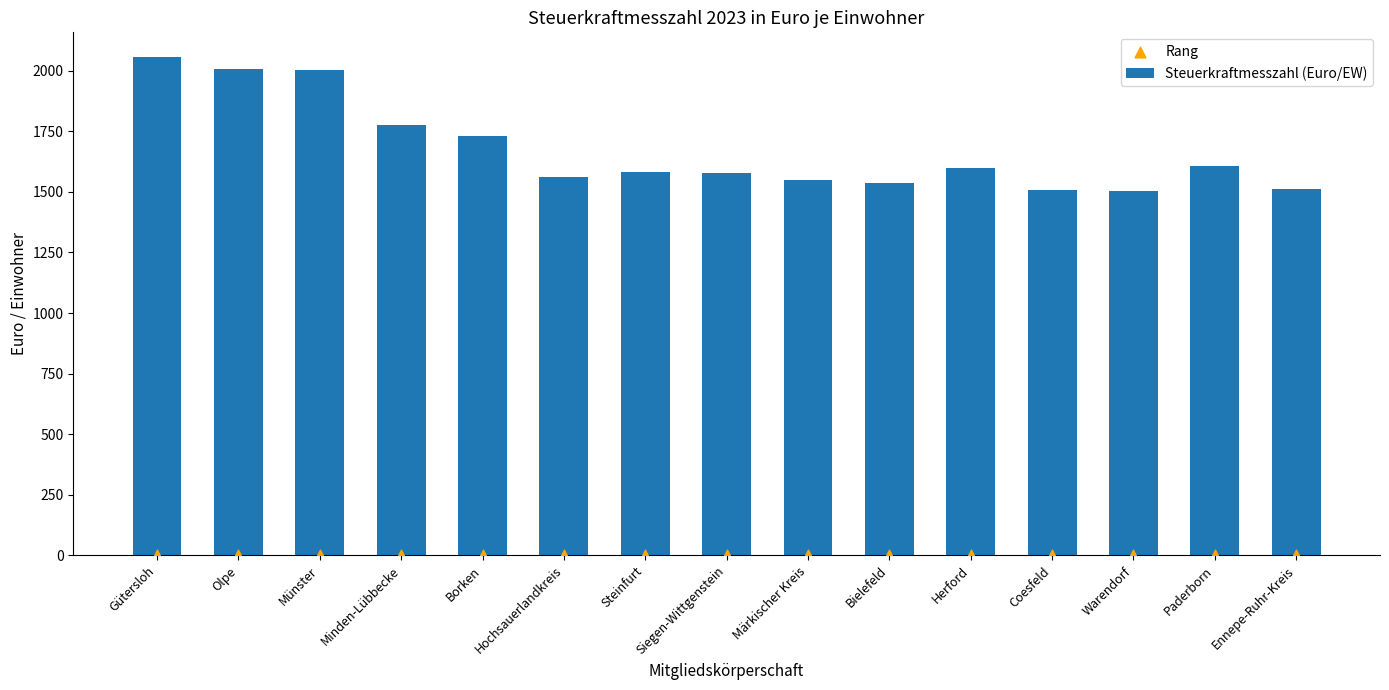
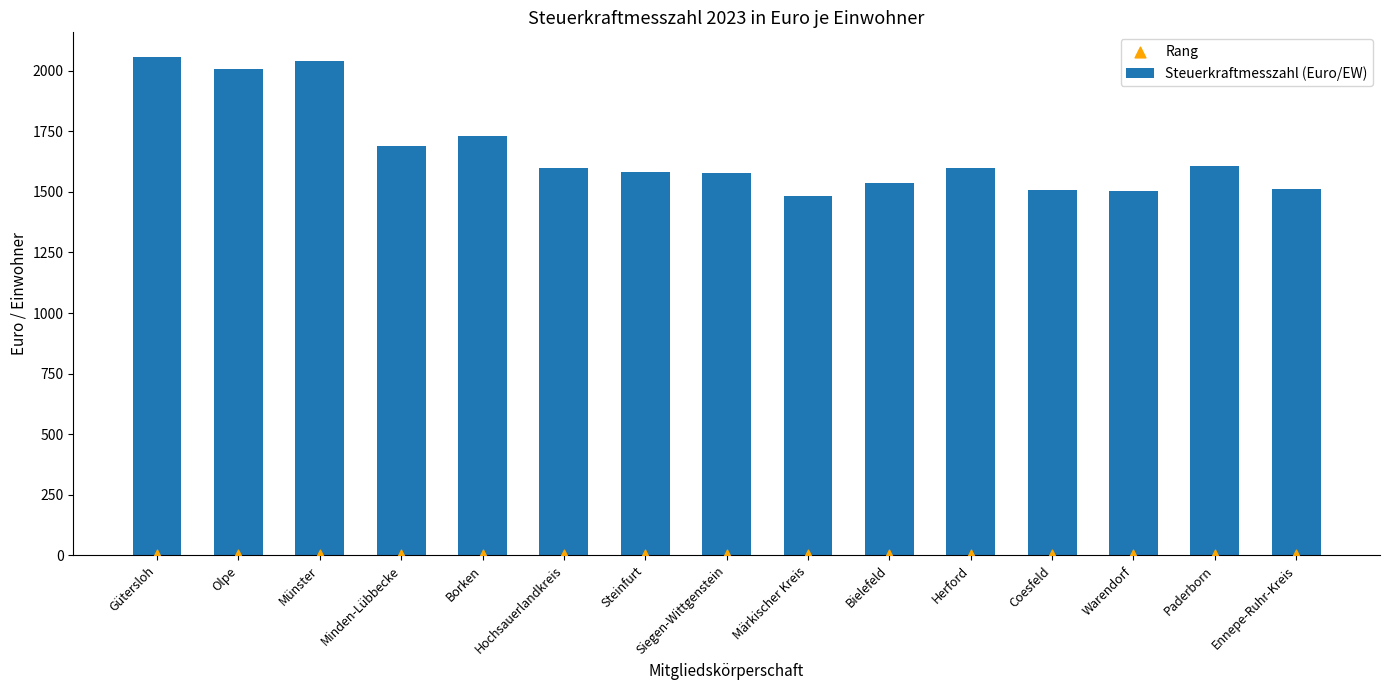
  {
    "Steuerkraftmesszahl (Euro/EW)": {
      "Gütersloh": 2060,
      "Olpe": 2010,
-     "Münster": 2000,
-     "Minden-Lübbecke": 1770,
+     "Münster": 2040,
+     "Minden-Lübbecke": 1690,
      "Borken": 1730,
-     "Hochsauerlandkreis": 1560,
+     "Hochsauerlandkreis": 1600,
      "Steinfurt": 1580,
      "Siegen-Wittgenstein": 1580,
-     "Märkischer Kreis": 1550,
+     "Märkischer Kreis": 1480,
      "Bielefeld": 1540,
      "Herford": 1600,
      "Coesfeld": 1510,
      "Warendorf": 1500,
      "Paderborn": 1610,
      "Ennepe-Ruhr-Kreis": 1510
    }
  }
